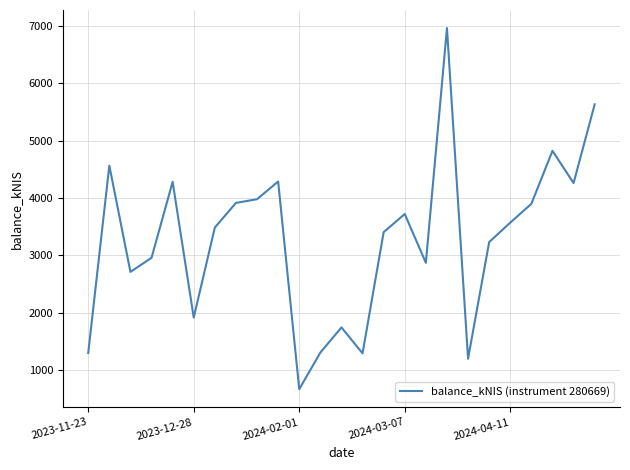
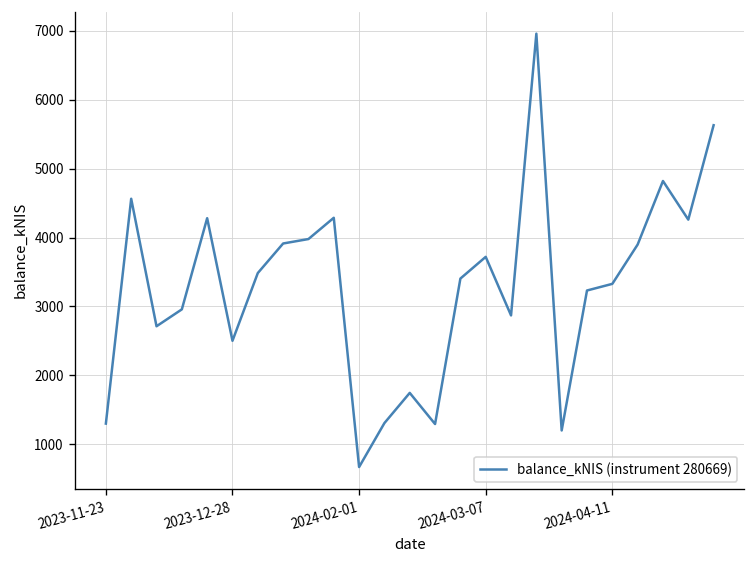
  {
    "2023-11-23": 1300,
-   "2023-12-28": 1900,
+   "2023-12-28": 2500,
    "2024-02-01": 700,
    "2024-03-07": 3700,
-   "2024-04-11": 3600
+   "2024-04-11": 3300
  }
